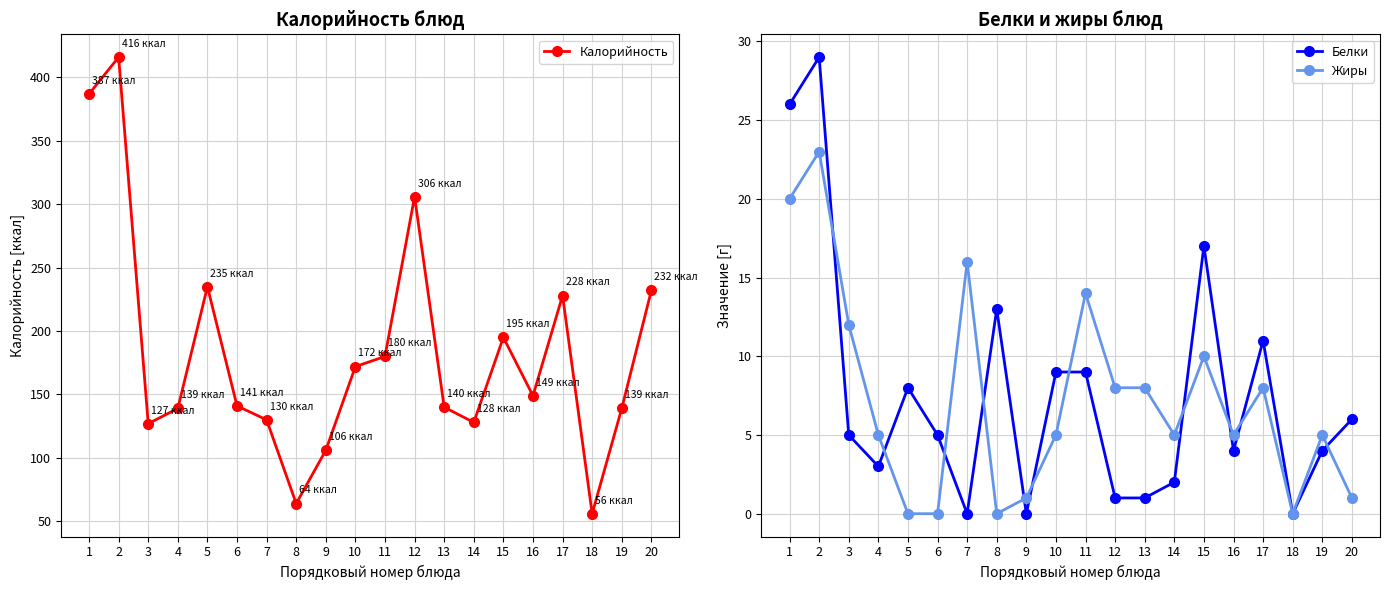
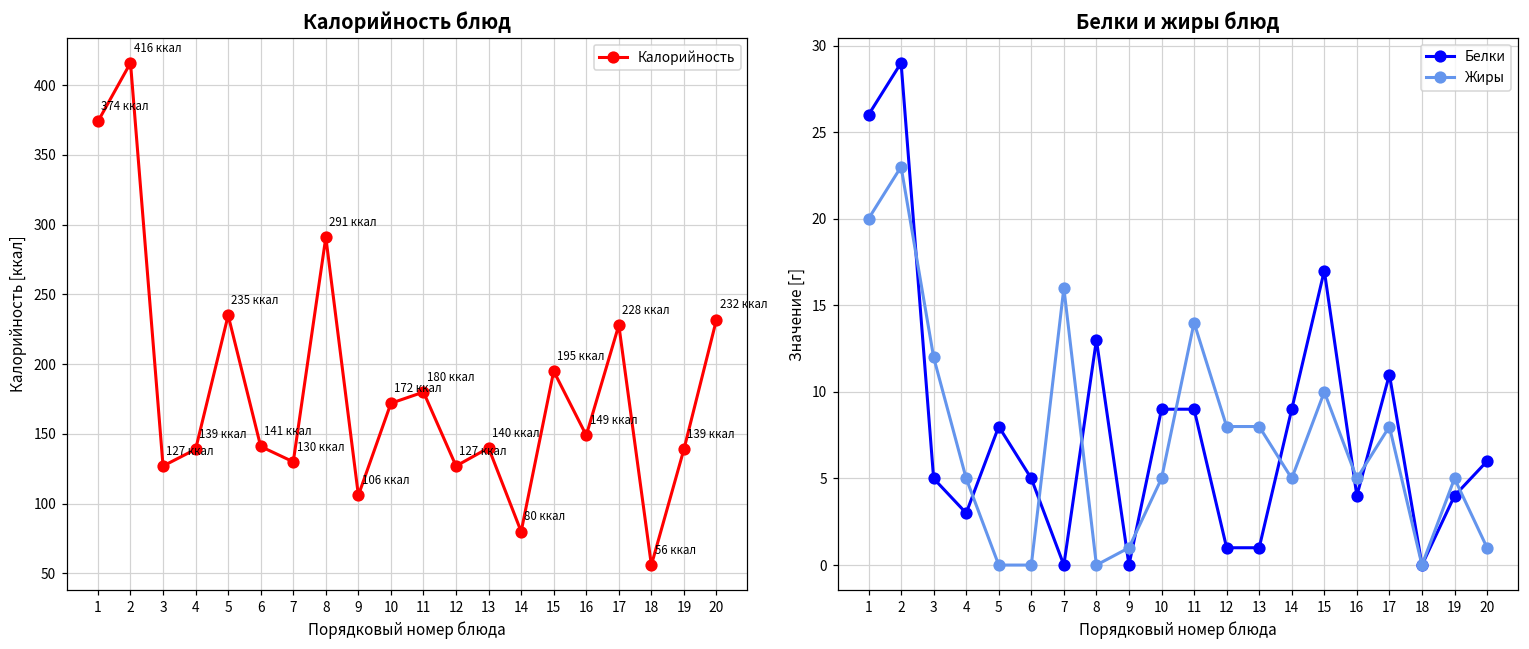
  {
    "Калорийность блюд": {
-     "1": 387,
+     "1": 374,
      "2": 416,
      "4": 139,
      "5": 235,
      "6": 141,
      "7": 130,
-     "8": 64,
+     "8": 291,
      "9": 106,
      "11": 180,
-     "12": 306,
+     "12": 127,
      "13": 140,
-     "14": 128,
+     "14": 80,
      "15": 195,
      "16": 149,
      "17": 228,
      "18": 56,
      "19": 139,
      "20": 232
    },
    "Белки и жиры блюд": {
      "Белки": {
        "1": 26,
        "2": 29,
        "3": 5,
        "4": 3,
        "5": 8,
        "6": 5,
        "7": 0,
        "8": 13,
        "9": 0,
        "10": 9,
        "11": 9,
        "12": 1,
        "13": 1,
-       "14": 2,
+       "14": 9,
        "15": 17,
        "16": 4,
        "17": 11,
        "19": 4,
        "20": 6
      },
      "Жиры": {
        "1": 20,
        "2": 23,
        "3": 12,
        "4": 5,
        "5": 0,
        "6": 0,
        "7": 16,
        "8": 0,
        "9": 1,
        "10": 5,
        "11": 14,
        "12": 8,
        "13": 8,
        "14": 5,
        "15": 10,
        "16": 5,
        "17": 8,
        "19": 5,
        "20": 1
      }
    }
  }
